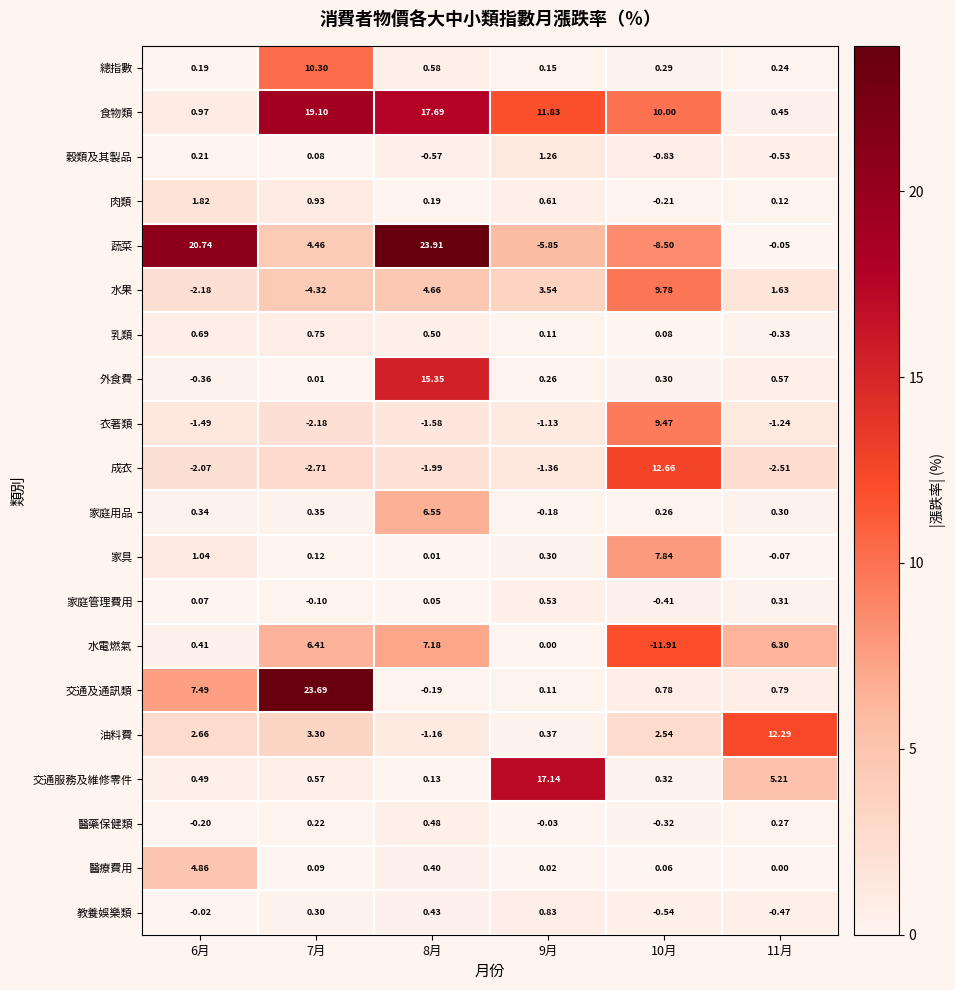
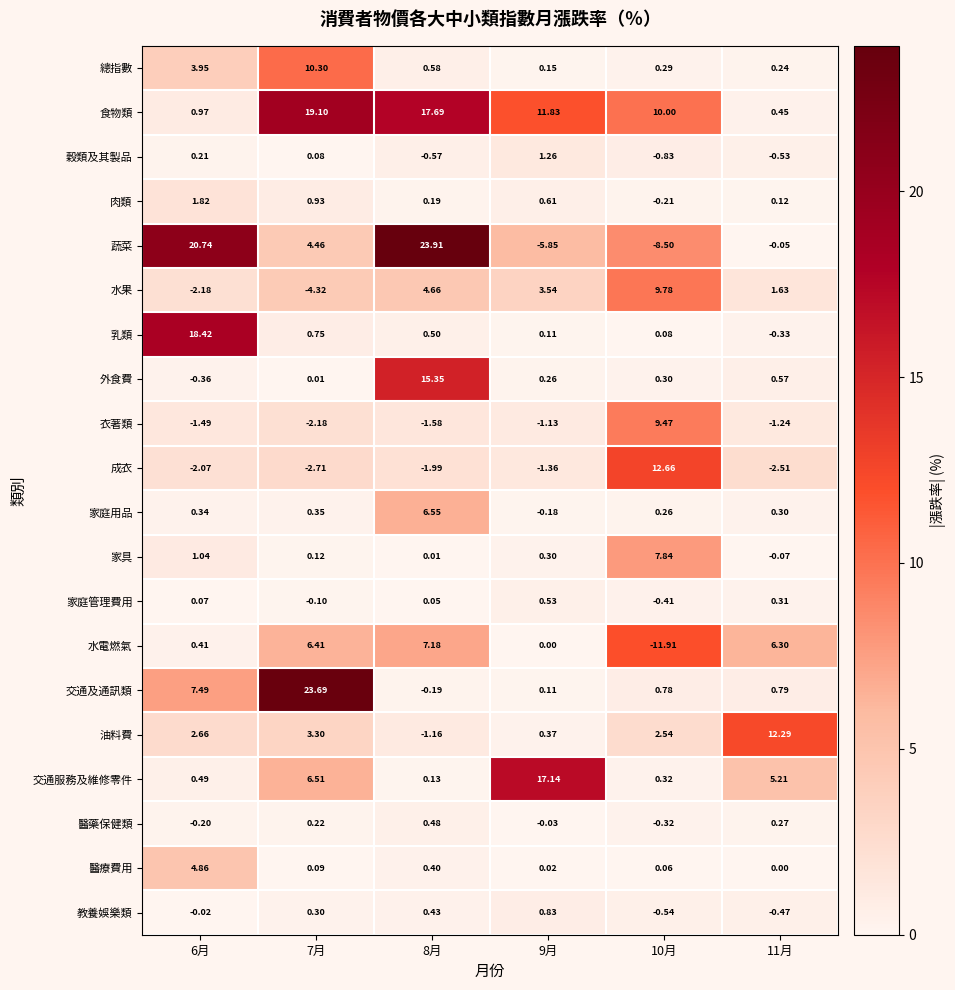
  {
    "總指數": {
-     "6月": 0.19,
+     "6月": 3.95,
      "7月": 10.30,
      "8月": 0.58,
      "9月": 0.15,
      "10月": 0.29,
      "11月": 0.24
    },
    "食物類": {
      "6月": 0.97,
      "7月": 19.10,
      "8月": 17.69,
      "9月": 11.83,
      "10月": 10.00,
      "11月": 0.45
    },
    "穀類及其製品": {
      "6月": 0.21,
      "7月": 0.08,
      "8月": -0.57,
      "9月": 1.26,
      "10月": -0.83,
      "11月": -0.53
    },
    "肉類": {
      "6月": 1.82,
      "7月": 0.93,
      "8月": 0.19,
      "9月": 0.61,
      "10月": -0.21,
      "11月": 0.12
    },
    "蔬菜": {
      "6月": 20.74,
      "7月": 4.46,
      "8月": 23.91,
      "9月": -5.85,
      "10月": -8.50,
      "11月": -0.05
    },
    "水果": {
      "6月": -2.18,
      "7月": -4.32,
      "8月": 4.66,
      "9月": 3.54,
      "10月": 9.78,
      "11月": 1.63
    },
    "乳類": {
-     "6月": 0.69,
+     "6月": 18.42,
      "7月": 0.75,
      "8月": 0.50,
      "9月": 0.11,
      "10月": 0.08,
      "11月": -0.33
    },
    "外食費": {
      "6月": -0.36,
      "7月": 0.01,
      "8月": 15.35,
      "9月": 0.26,
      "10月": 0.30,
      "11月": 0.57
    },
    "衣著類": {
      "6月": -1.49,
      "7月": -2.18,
      "8月": -1.58,
      "9月": -1.13,
      "10月": 9.47,
      "11月": -1.24
    },
    "成衣": {
      "6月": -2.07,
      "7月": -2.71,
      "8月": -1.99,
      "9月": -1.36,
      "10月": 12.66,
      "11月": -2.51
    },
    "家庭用品": {
      "6月": 0.34,
      "7月": 0.35,
      "8月": 6.55,
      "9月": -0.18,
      "10月": 0.26,
      "11月": 0.30
    },
    "家具": {
      "6月": 1.04,
      "7月": 0.12,
      "8月": 0.01,
      "9月": 0.30,
      "10月": 7.84,
      "11月": -0.07
    },
    "家庭管理費用": {
      "6月": 0.07,
      "7月": -0.10,
      "8月": 0.05,
      "9月": 0.53,
      "10月": -0.41,
      "11月": 0.31
    },
    "水電燃氣": {
      "6月": 0.41,
      "7月": 6.41,
      "8月": 7.18,
      "9月": 0.00,
      "10月": -11.91,
      "11月": 6.30
    },
    "交通及通訊類": {
      "6月": 7.49,
      "7月": 23.69,
      "8月": -0.19,
      "9月": 0.11,
      "10月": 0.78,
      "11月": 0.79
    },
    "油料費": {
      "6月": 2.66,
      "7月": 3.30,
      "8月": -1.16,
      "9月": 0.37,
      "10月": 2.54,
      "11月": 12.29
    },
    "交通服務及維修零件": {
      "6月": 0.49,
-     "7月": 0.57,
+     "7月": 6.51,
      "8月": 0.13,
      "9月": 17.14,
      "10月": 0.32,
      "11月": 5.21
    },
    "醫藥保健類": {
      "6月": -0.20,
      "7月": 0.22,
      "8月": 0.48,
      "9月": -0.03,
      "10月": -0.32,
      "11月": 0.27
    },
    "醫療費用": {
      "6月": 4.86,
      "7月": 0.09,
      "8月": 0.40,
      "9月": 0.02,
      "10月": 0.06,
      "11月": 0.00
    },
    "教養娛樂類": {
      "6月": -0.02,
      "7月": 0.30,
      "8月": 0.43,
      "9月": 0.83,
      "10月": -0.54,
      "11月": -0.47
    }
  }
